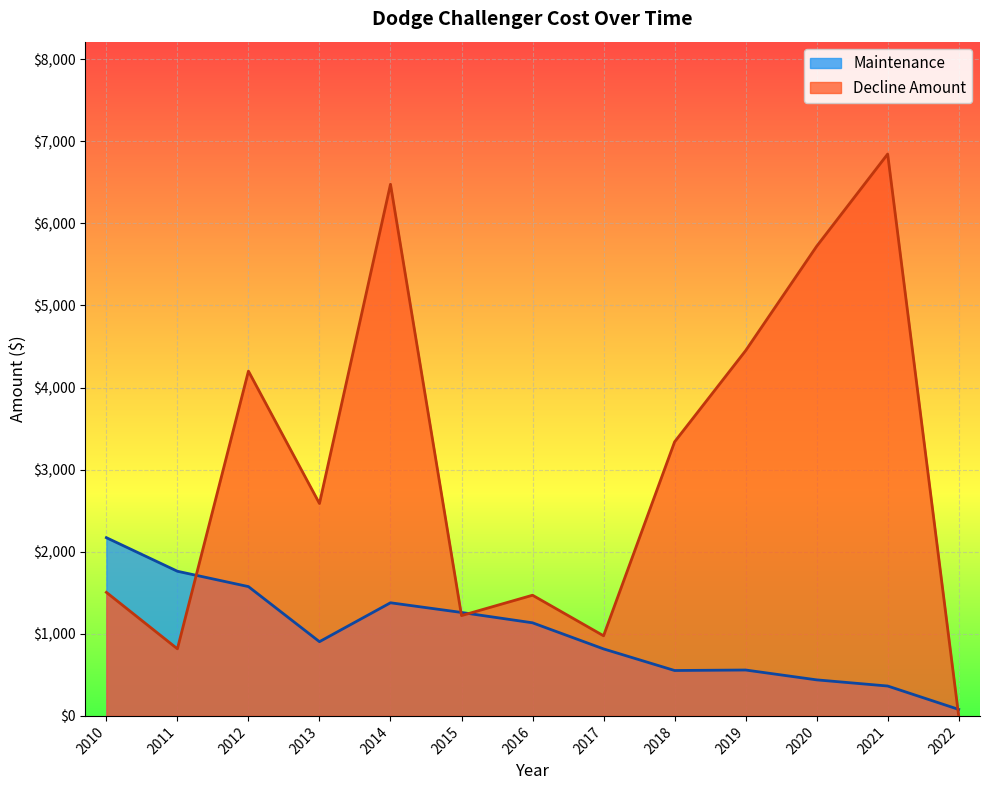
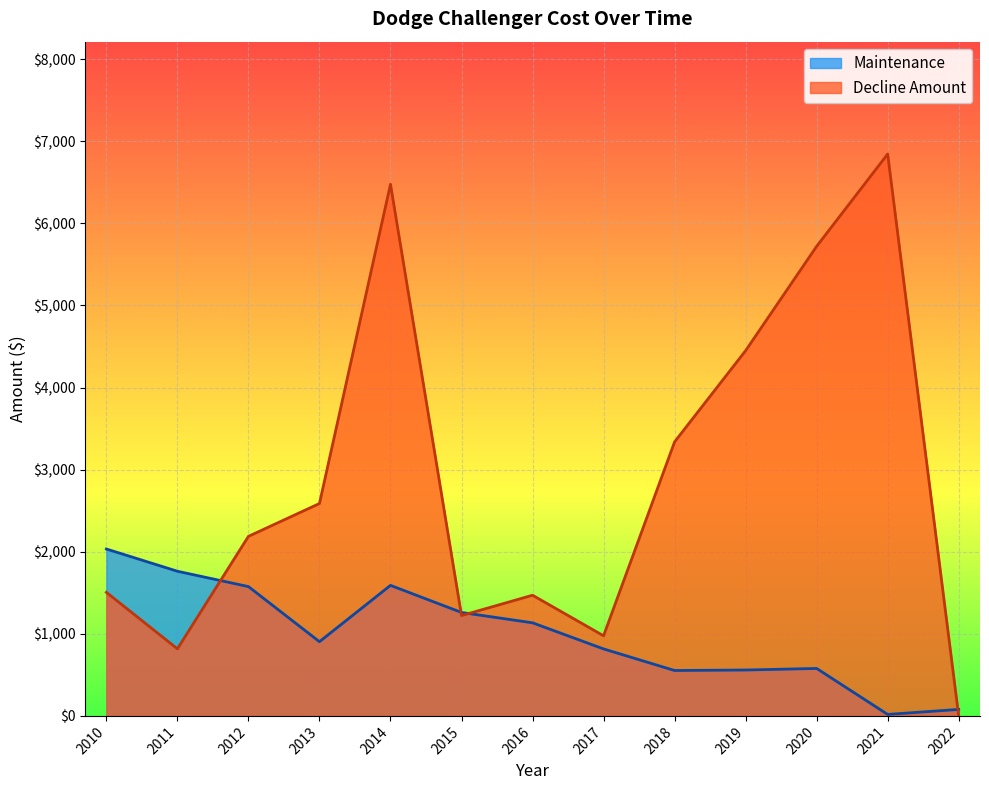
  {
    "Maintenance": {
-     "2010": "$2,200",
+     "2010": "$2,000",
      "2011": "$1,800",
      "2012": "$1,600",
      "2013": "$900",
-     "2014": "$1,400",
+     "2014": "$1,600",
      "2015": "$1,300",
      "2016": "$1,100",
      "2017": "$800",
      "2018": "$600",
      "2019": "$600",
-     "2020": "$400",
-     "2021": "$400",
+     "2020": "$600",
+     "2021": "$0",
      "2022": "$100"
    },
    "Decline Amount": {
      "2010": "$1,500",
      "2011": "$800",
-     "2012": "$4,200",
+     "2012": "$2,200",
      "2013": "$2,600",
      "2014": "$6,500",
      "2015": "$1,200",
      "2016": "$1,500",
      "2017": "$1,000",
      "2018": "$3,300",
      "2019": "$4,400",
      "2020": "$5,700",
      "2021": "$6,800",
      "2022": "$0"
    }
  }
